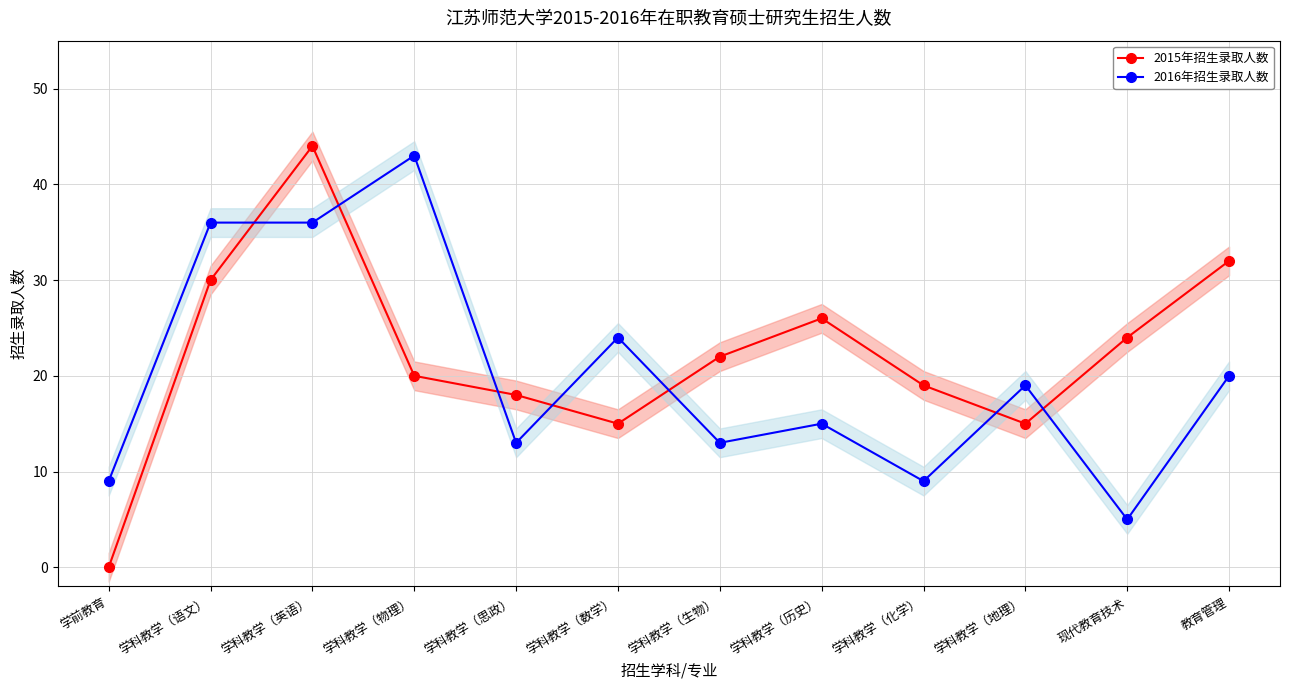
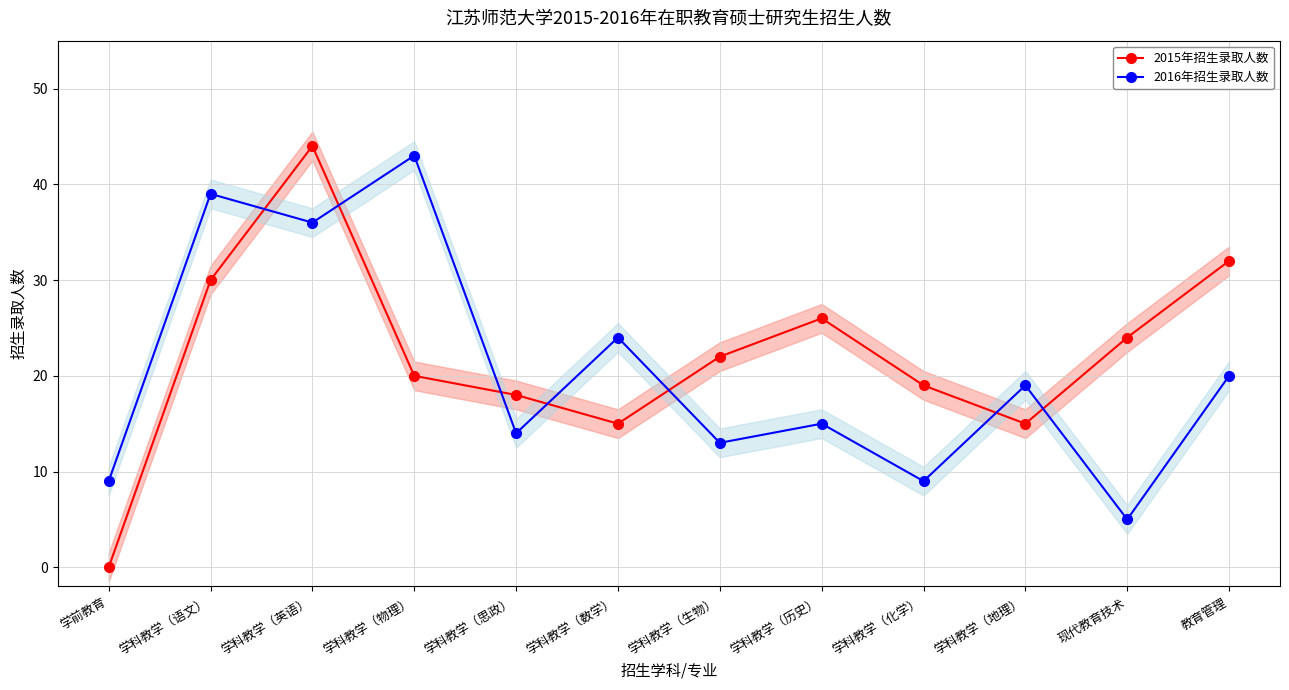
  {
    "2015年招生录取人数": {
      "学前教育": 0,
      "学科教学（语文）": 30,
      "学科教学（英语）": 44,
      "学科教学（物理）": 20,
      "学科教学（思政）": 18,
      "学科教学（数学）": 15,
      "学科教学（生物）": 22,
      "学科教学（历史）": 26,
      "学科教学（化学）": 19,
      "学科教学（地理）": 15,
      "现代教育技术": 24,
      "教育管理": 32
    },
    "2016年招生录取人数": {
      "学前教育": 9,
-     "学科教学（语文）": 36,
+     "学科教学（语文）": 39,
      "学科教学（英语）": 36,
      "学科教学（物理）": 43,
-     "学科教学（思政）": 13,
+     "学科教学（思政）": 14,
      "学科教学（数学）": 24,
      "学科教学（生物）": 13,
      "学科教学（历史）": 15,
      "学科教学（化学）": 9,
      "学科教学（地理）": 19,
      "现代教育技术": 5,
      "教育管理": 20
    }
  }
